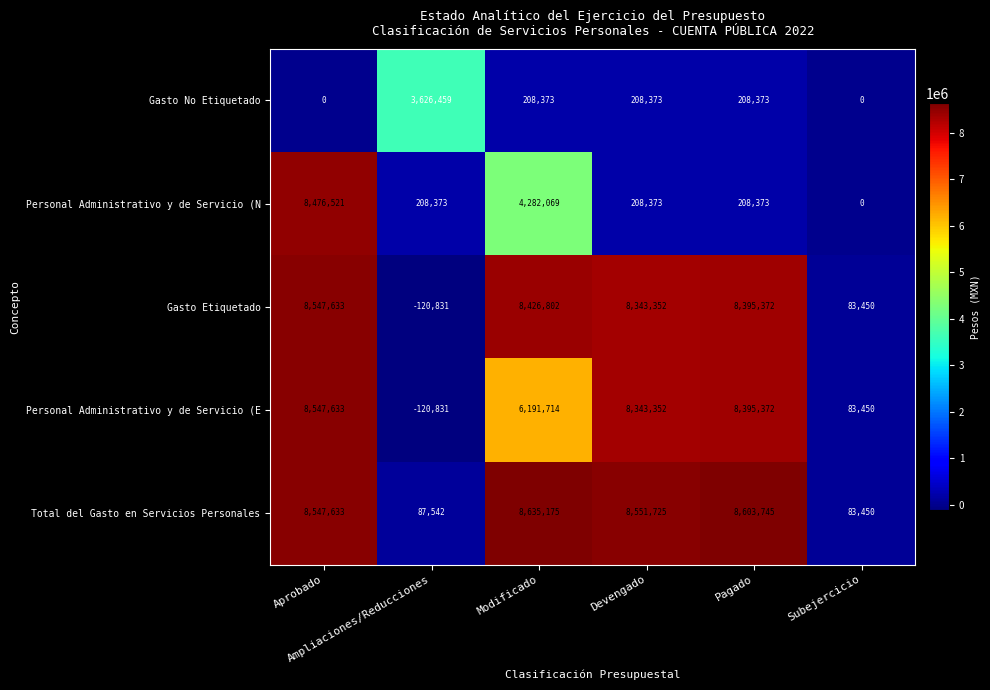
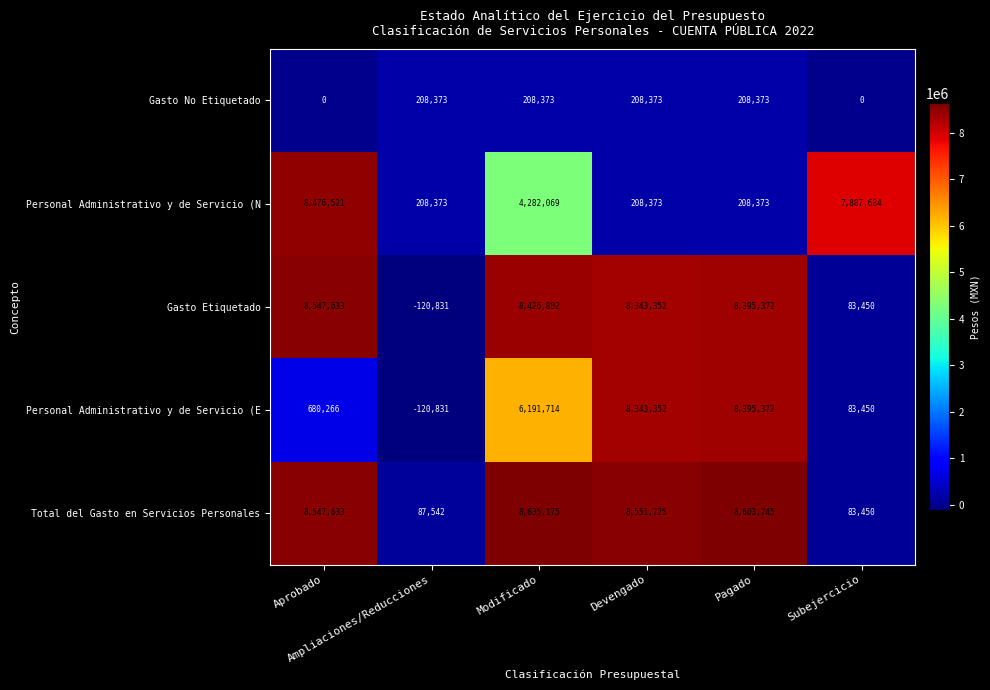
  {
    "Gasto No Etiquetado": {
      "Aprobado": "0",
-     "Ampliaciones/Reducciones": "3,626,459",
+     "Ampliaciones/Reducciones": "208,373",
      "Modificado": "208,373",
      "Devengado": "208,373",
      "Pagado": "208,373",
      "Subejercicio": "0"
    },
    "Personal Administrativo y de Servicio (N": {
      "Aprobado": "8,476,521",
      "Ampliaciones/Reducciones": "208,373",
      "Modificado": "4,282,069",
      "Devengado": "208,373",
      "Pagado": "208,373",
-     "Subejercicio": "0"
+     "Subejercicio": "7,887,684"
    },
    "Gasto Etiquetado": {
      "Aprobado": "8,547,633",
      "Ampliaciones/Reducciones": "-120,831",
      "Modificado": "8,426,802",
      "Devengado": "8,343,352",
      "Pagado": "8,395,372",
      "Subejercicio": "83,450"
    },
    "Personal Administrativo y de Servicio (E": {
-     "Aprobado": "8,547,633",
+     "Aprobado": "680,266",
      "Ampliaciones/Reducciones": "-120,831",
      "Modificado": "6,191,714",
      "Devengado": "8,343,352",
      "Pagado": "8,395,372",
      "Subejercicio": "83,450"
    },
    "Total del Gasto en Servicios Personales": {
      "Aprobado": "8,547,633",
      "Ampliaciones/Reducciones": "87,542",
      "Modificado": "8,635,175",
      "Devengado": "8,551,725",
      "Pagado": "8,603,745",
      "Subejercicio": "83,450"
    }
  }
